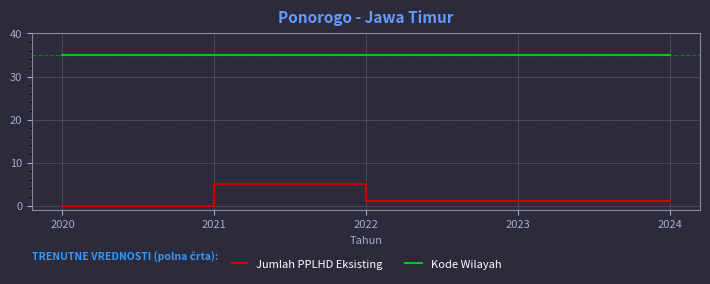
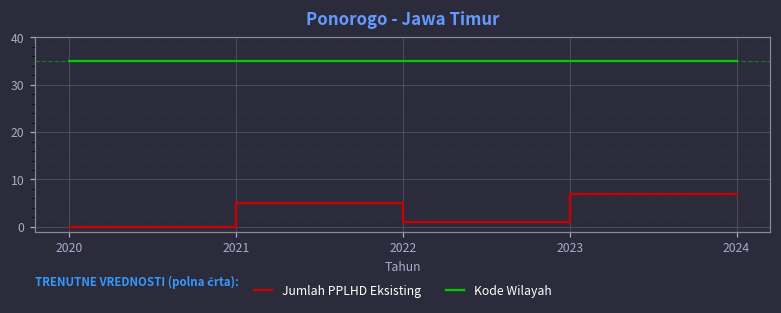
  {
    "Jumlah PPLHD Eksisting": {
      "2020": 0,
      "2021": 5,
      "2022": 1,
-     "2023": 1,
-     "2024": 1
+     "2023": 7,
+     "2024": 7
    },
    "Kode Wilayah": {
      "2020": 35,
      "2021": 35,
      "2022": 35,
      "2023": 35,
      "2024": 35
    }
  }
